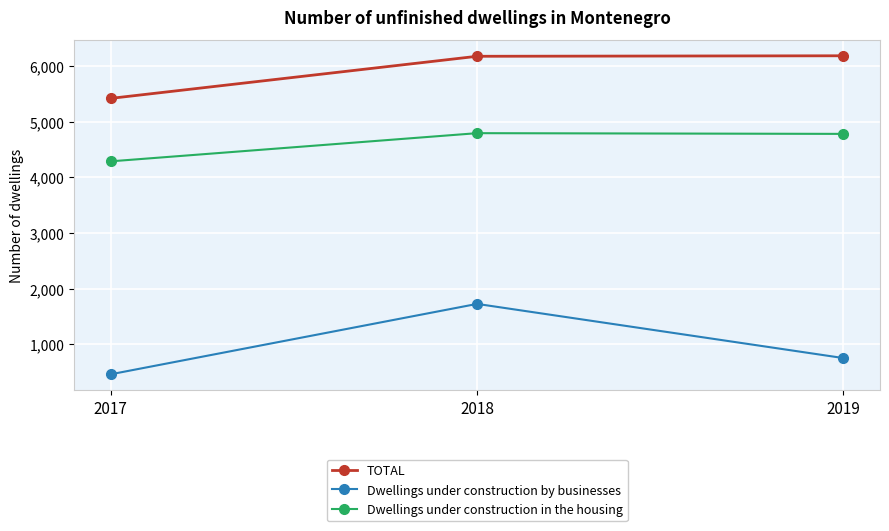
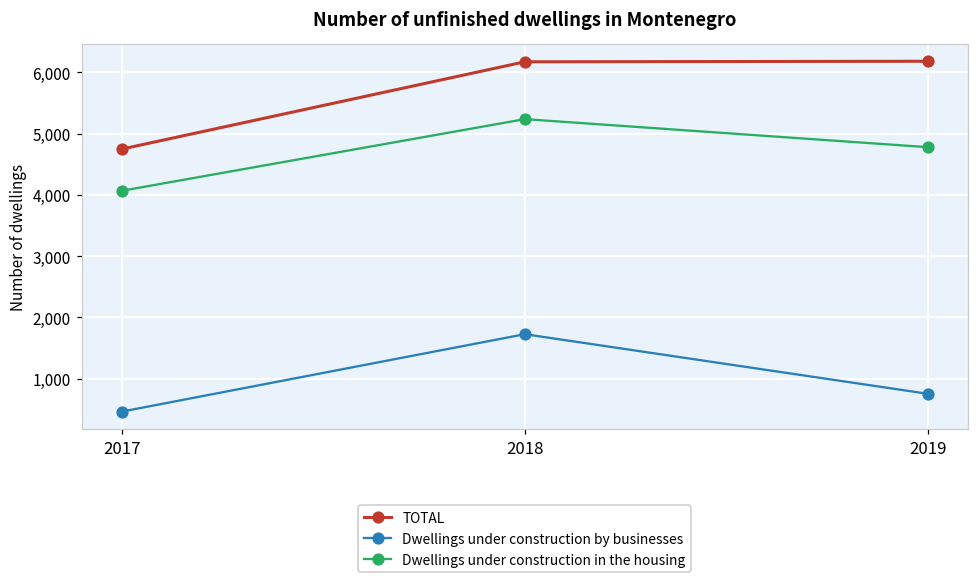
  {
    "TOTAL": {
-     "2017": "5,400",
+     "2017": "4,700",
      "2018": "6,200",
      "2019": "6,200"
    },
    "Dwellings under construction by businesses": {
      "2017": "500",
      "2018": "1,700",
      "2019": "800"
    },
    "Dwellings under construction in the housing": {
-     "2017": "4,300",
-     "2018": "4,800",
+     "2017": "4,100",
+     "2018": "5,200",
      "2019": "4,800"
    }
  }
